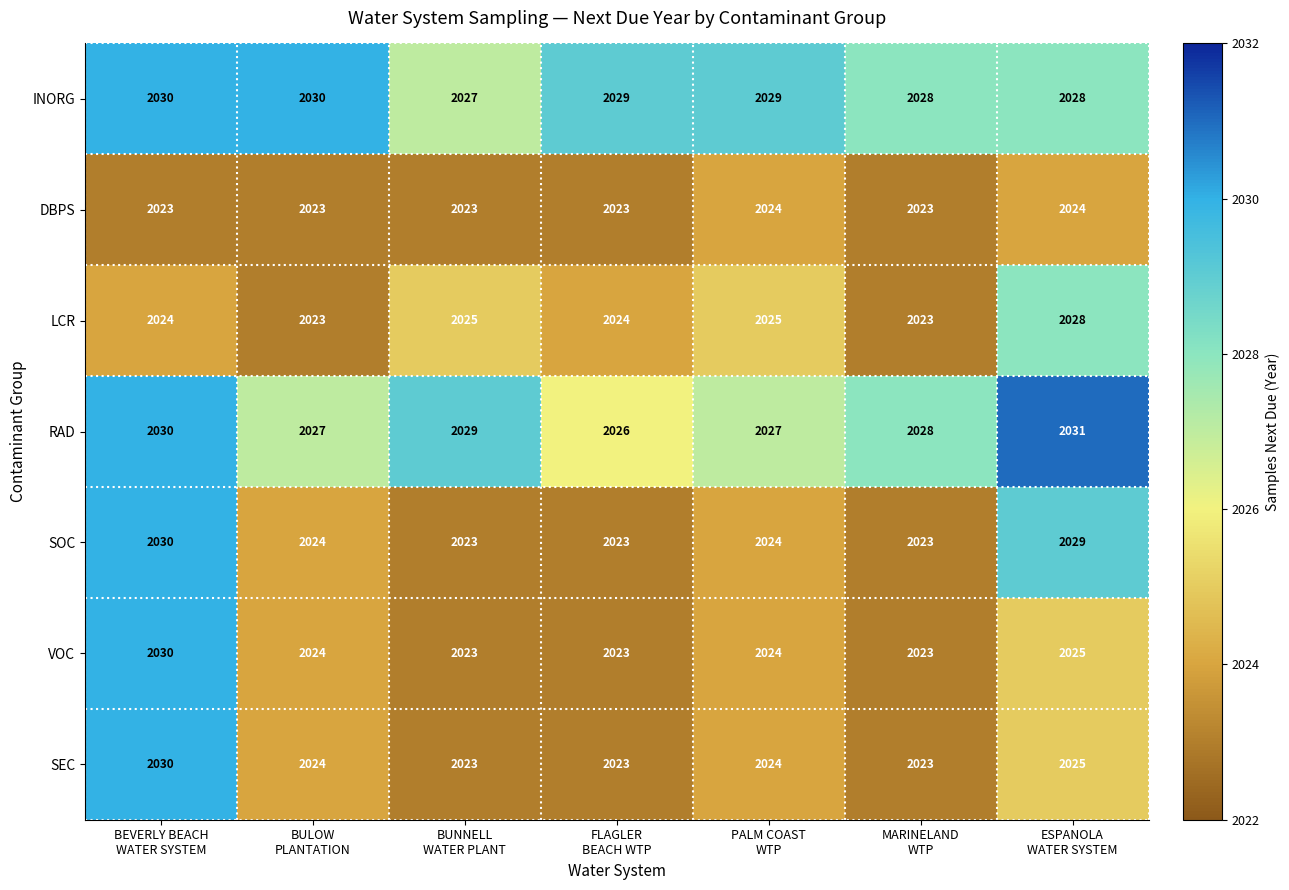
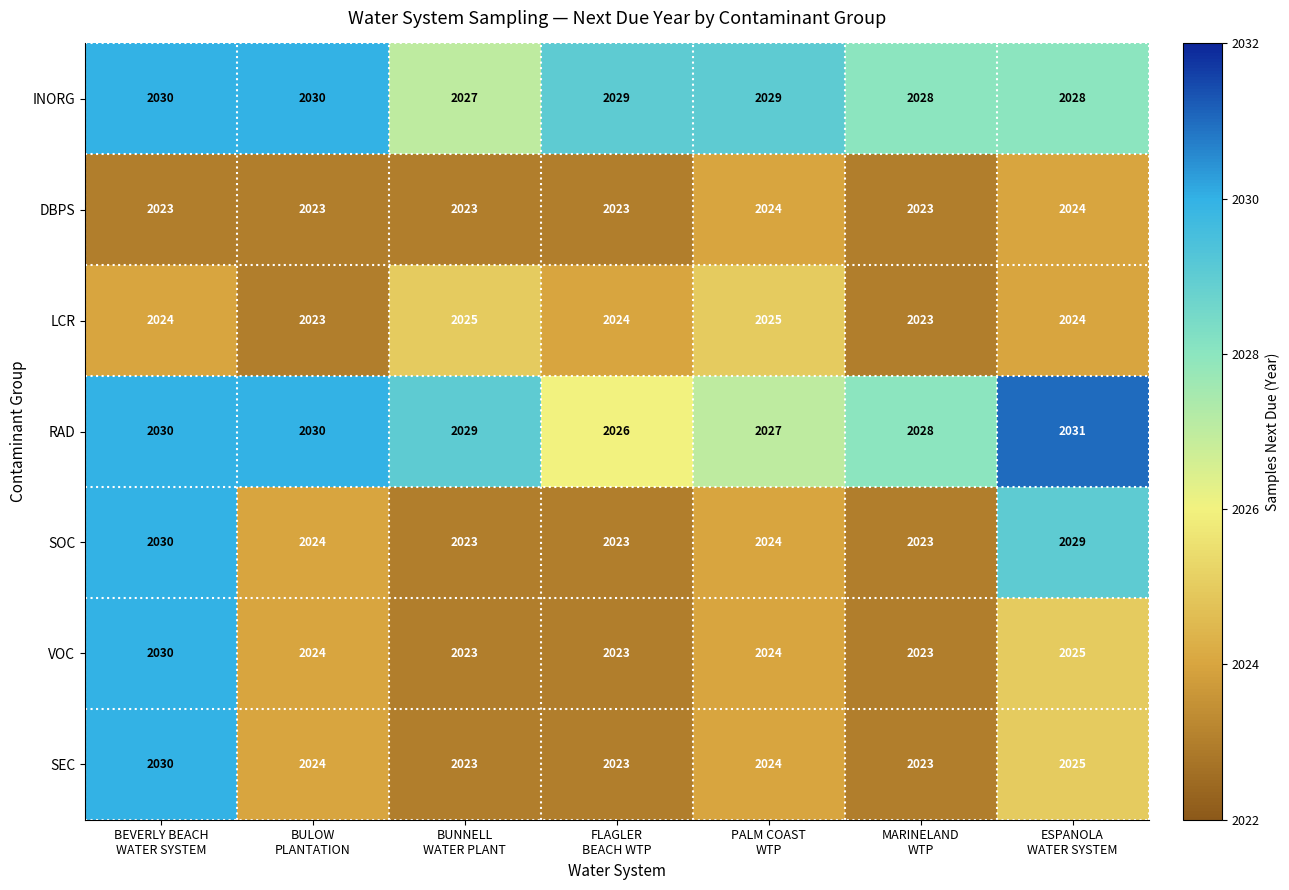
  {
    "INORG": {
      "BEVERLY BEACH WATER SYSTEM": 2030,
      "BULOW PLANTATION": 2030,
      "BUNNELL WATER PLANT": 2027,
      "FLAGLER BEACH WTP": 2029,
      "PALM COAST WTP": 2029,
      "MARINELAND WTP": 2028,
      "ESPANOLA WATER SYSTEM": 2028
    },
    "DBPS": {
      "BEVERLY BEACH WATER SYSTEM": 2023,
      "BULOW PLANTATION": 2023,
      "BUNNELL WATER PLANT": 2023,
      "FLAGLER BEACH WTP": 2023,
      "PALM COAST WTP": 2024,
      "MARINELAND WTP": 2023,
      "ESPANOLA WATER SYSTEM": 2024
    },
    "LCR": {
      "BEVERLY BEACH WATER SYSTEM": 2024,
      "BULOW PLANTATION": 2023,
      "BUNNELL WATER PLANT": 2025,
      "FLAGLER BEACH WTP": 2024,
      "PALM COAST WTP": 2025,
      "MARINELAND WTP": 2023,
-     "ESPANOLA WATER SYSTEM": 2028
+     "ESPANOLA WATER SYSTEM": 2024
    },
    "RAD": {
      "BEVERLY BEACH WATER SYSTEM": 2030,
-     "BULOW PLANTATION": 2027,
+     "BULOW PLANTATION": 2030,
      "BUNNELL WATER PLANT": 2029,
      "FLAGLER BEACH WTP": 2026,
      "PALM COAST WTP": 2027,
      "MARINELAND WTP": 2028,
      "ESPANOLA WATER SYSTEM": 2031
    },
    "SOC": {
      "BEVERLY BEACH WATER SYSTEM": 2030,
      "BULOW PLANTATION": 2024,
      "BUNNELL WATER PLANT": 2023,
      "FLAGLER BEACH WTP": 2023,
      "PALM COAST WTP": 2024,
      "MARINELAND WTP": 2023,
      "ESPANOLA WATER SYSTEM": 2029
    },
    "VOC": {
      "BEVERLY BEACH WATER SYSTEM": 2030,
      "BULOW PLANTATION": 2024,
      "BUNNELL WATER PLANT": 2023,
      "FLAGLER BEACH WTP": 2023,
      "PALM COAST WTP": 2024,
      "MARINELAND WTP": 2023,
      "ESPANOLA WATER SYSTEM": 2025
    },
    "SEC": {
      "BEVERLY BEACH WATER SYSTEM": 2030,
      "BULOW PLANTATION": 2024,
      "BUNNELL WATER PLANT": 2023,
      "FLAGLER BEACH WTP": 2023,
      "PALM COAST WTP": 2024,
      "MARINELAND WTP": 2023,
      "ESPANOLA WATER SYSTEM": 2025
    }
  }
